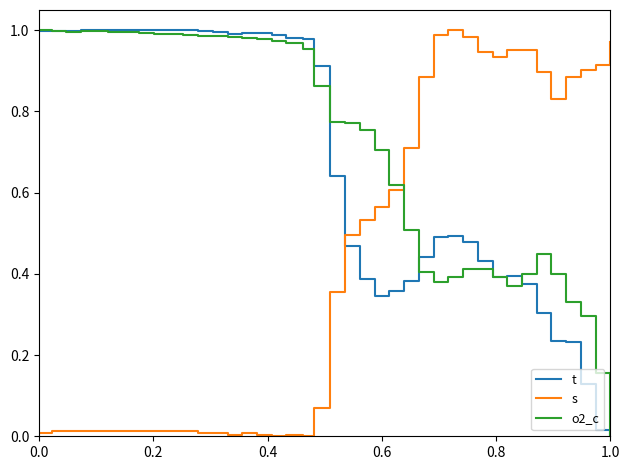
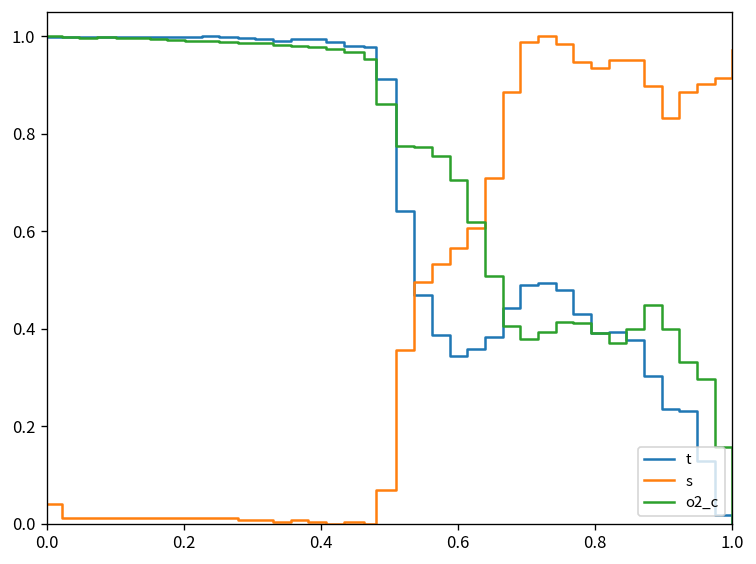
  {
    "s": {
-     "0.0": 0.01,
+     "0.0": 0.04,
      "1.0": 0.97
    }
  }
